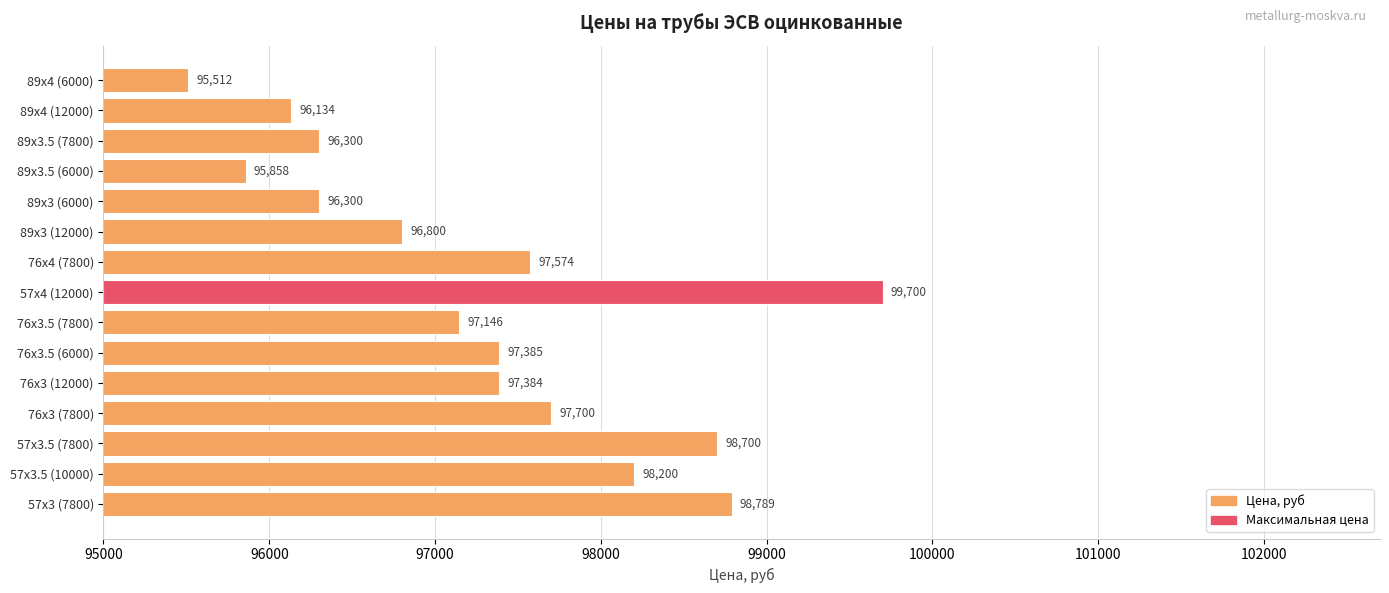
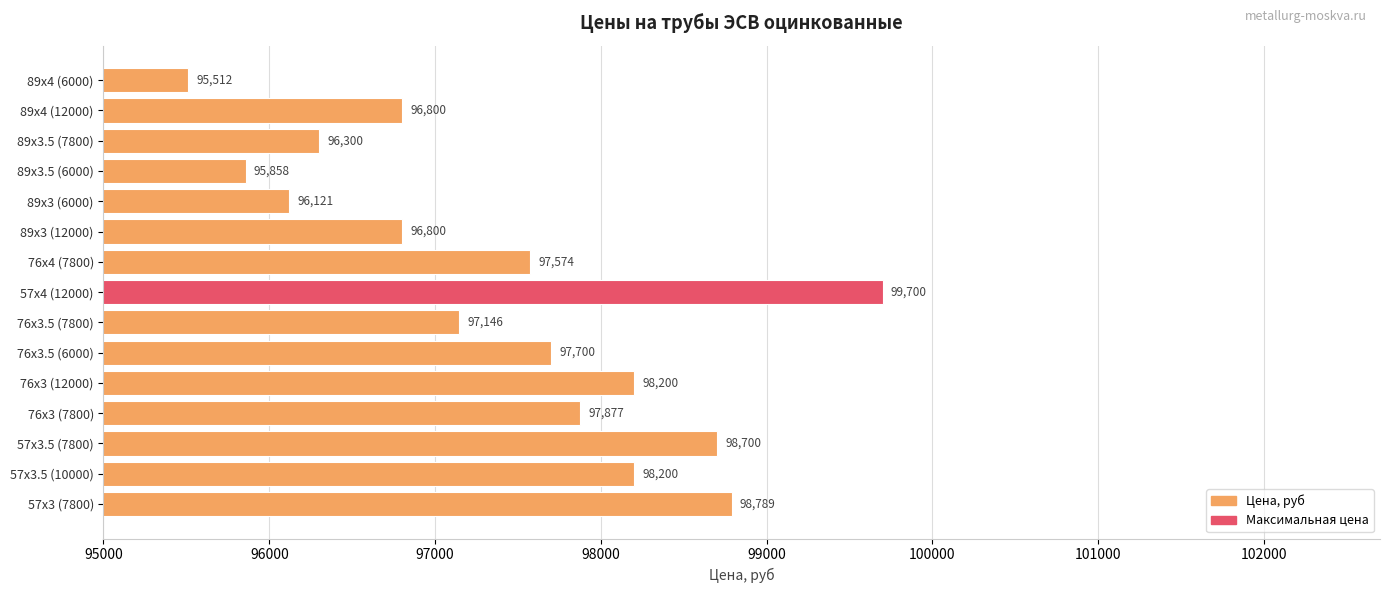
  {
    "89х4 (6000)": "95,512",
-   "89х4 (12000)": "96,134",
+   "89х4 (12000)": "96,800",
    "89х3.5 (7800)": "96,300",
    "89х3.5 (6000)": "95,858",
-   "89х3 (6000)": "96,300",
+   "89х3 (6000)": "96,121",
    "89х3 (12000)": "96,800",
    "76х4 (7800)": "97,574",
    "57х4 (12000)": "99,700",
    "76х3.5 (7800)": "97,146",
-   "76х3.5 (6000)": "97,385",
-   "76х3 (12000)": "97,384",
-   "76х3 (7800)": "97,700",
+   "76х3.5 (6000)": "97,700",
+   "76х3 (12000)": "98,200",
+   "76х3 (7800)": "97,877",
    "57х3.5 (7800)": "98,700",
    "57х3.5 (10000)": "98,200",
    "57х3 (7800)": "98,789"
  }
